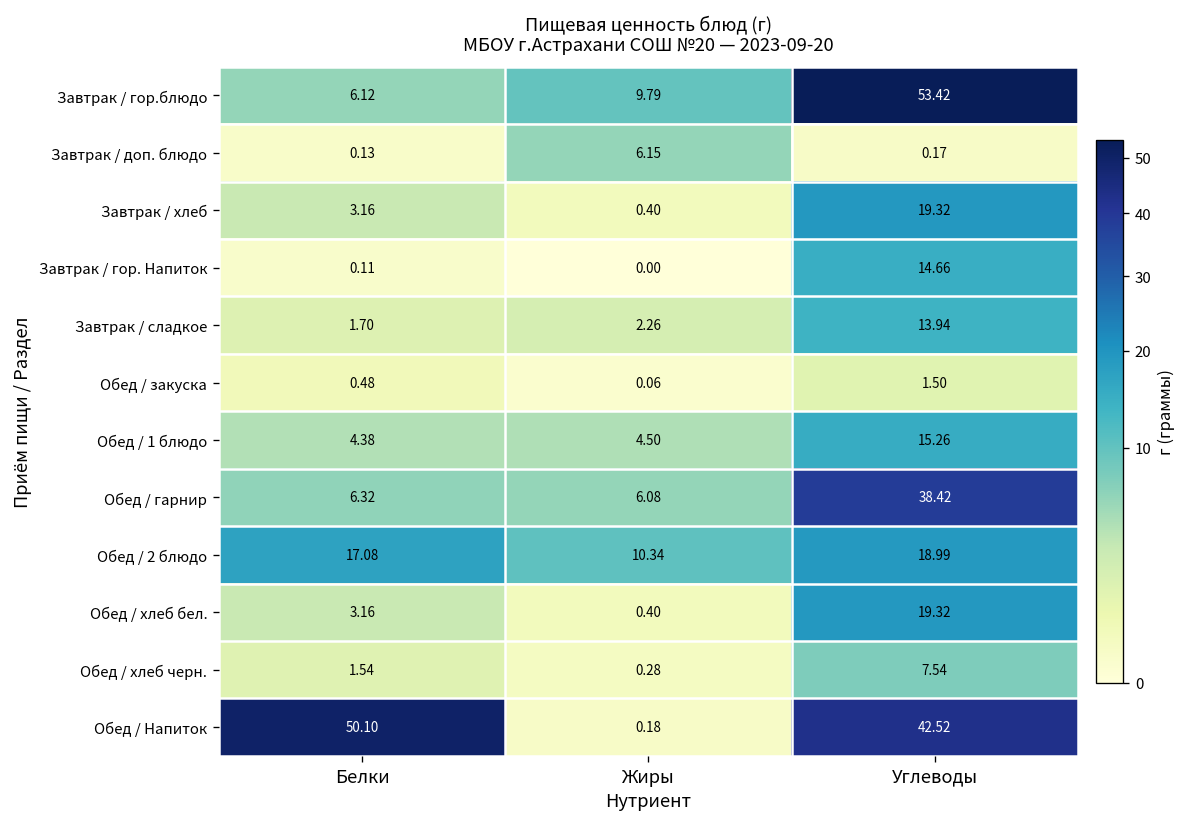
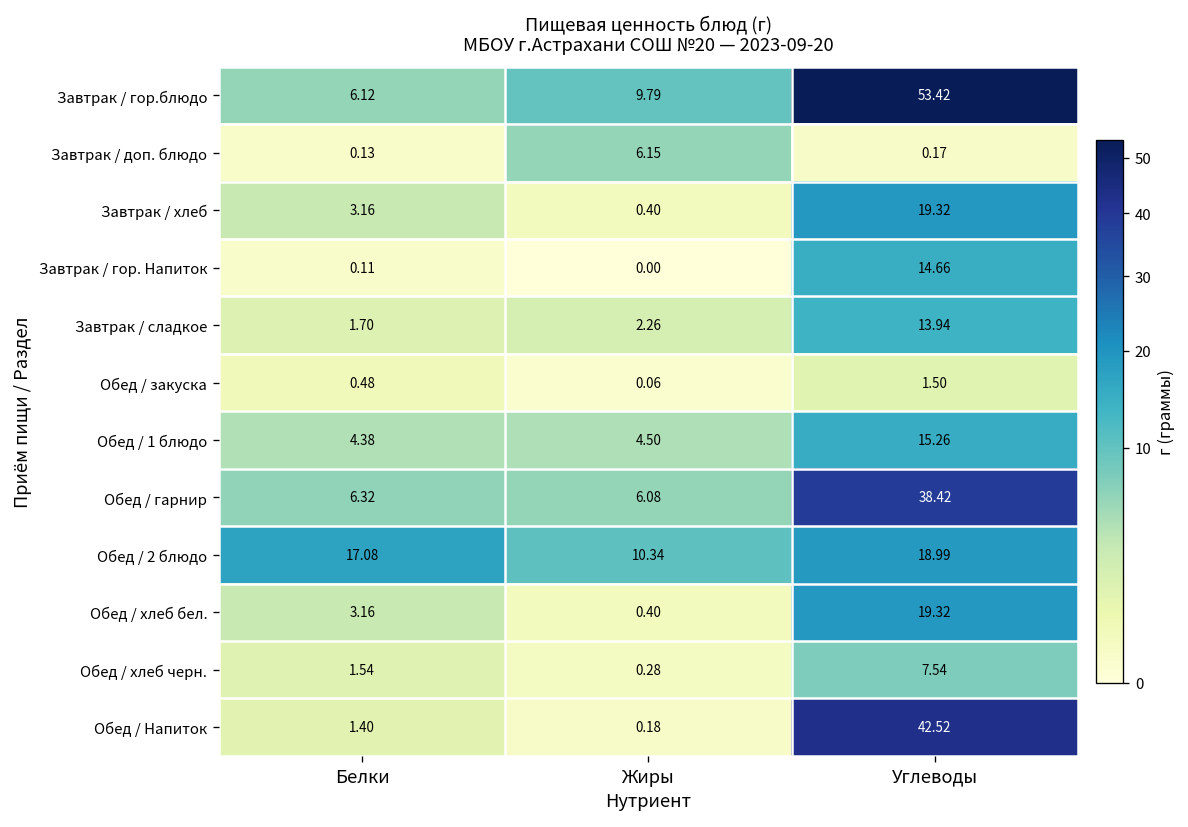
  {
    "Завтрак / гор.блюдо": {
      "Белки": 6.12,
      "Жиры": 9.79,
      "Углеводы": 53.42
    },
    "Завтрак / доп. блюдо": {
      "Белки": 0.13,
      "Жиры": 6.15,
      "Углеводы": 0.17
    },
    "Завтрак / хлеб": {
      "Белки": 3.16,
      "Жиры": 0.40,
      "Углеводы": 19.32
    },
    "Завтрак / гор. Напиток": {
      "Белки": 0.11,
      "Жиры": 0.00,
      "Углеводы": 14.66
    },
    "Завтрак / сладкое": {
      "Белки": 1.70,
      "Жиры": 2.26,
      "Углеводы": 13.94
    },
    "Обед / закуска": {
      "Белки": 0.48,
      "Жиры": 0.06,
      "Углеводы": 1.50
    },
    "Обед / 1 блюдо": {
      "Белки": 4.38,
      "Жиры": 4.50,
      "Углеводы": 15.26
    },
    "Обед / гарнир": {
      "Белки": 6.32,
      "Жиры": 6.08,
      "Углеводы": 38.42
    },
    "Обед / 2 блюдо": {
      "Белки": 17.08,
      "Жиры": 10.34,
      "Углеводы": 18.99
    },
    "Обед / хлеб бел.": {
      "Белки": 3.16,
      "Жиры": 0.40,
      "Углеводы": 19.32
    },
    "Обед / хлеб черн.": {
      "Белки": 1.54,
      "Жиры": 0.28,
      "Углеводы": 7.54
    },
    "Обед / Напиток": {
-     "Белки": 50.10,
+     "Белки": 1.40,
      "Жиры": 0.18,
      "Углеводы": 42.52
    }
  }
